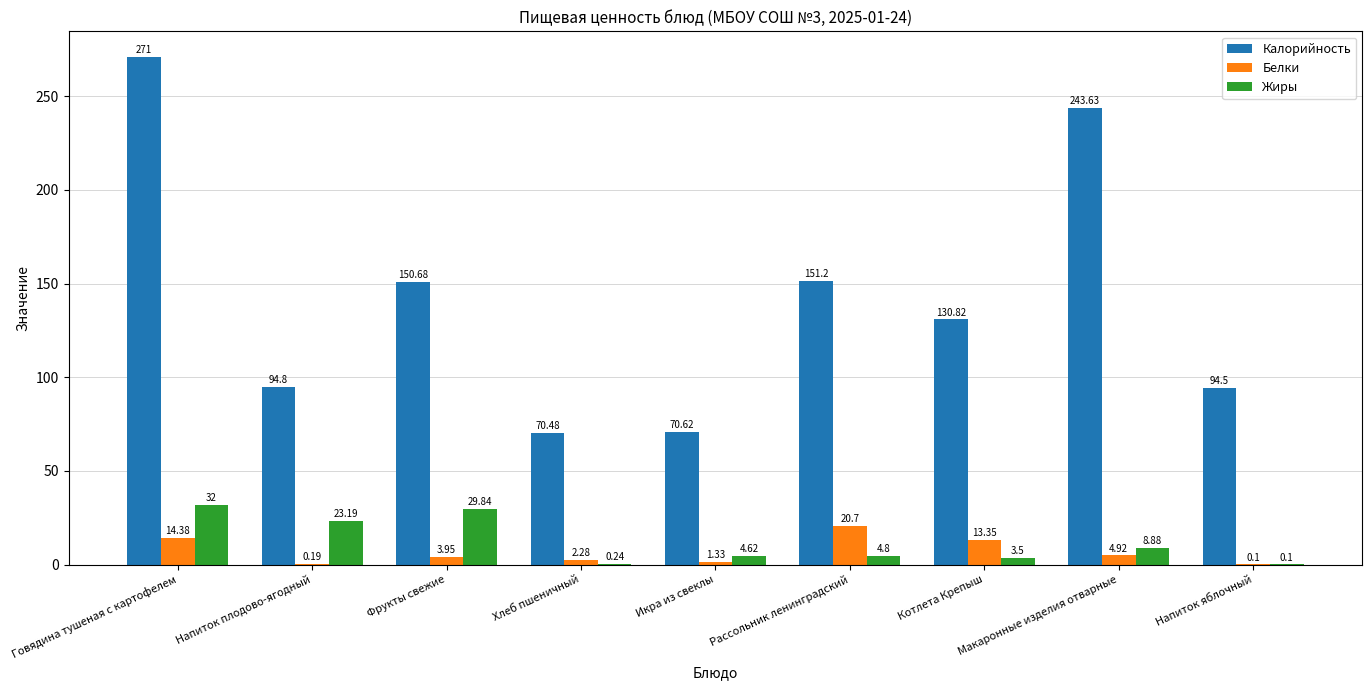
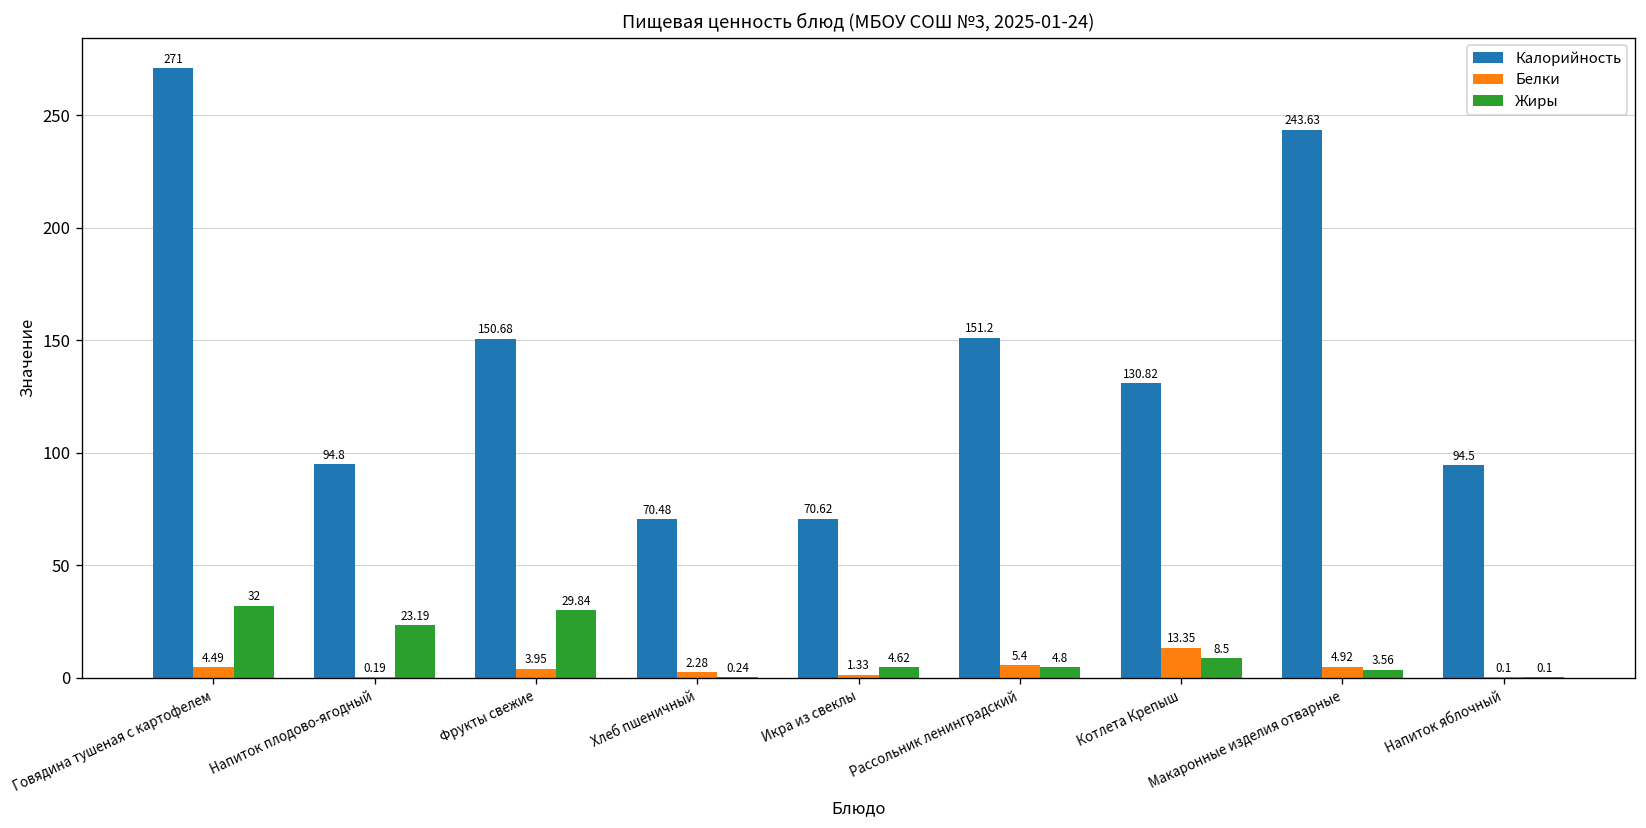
  {
    "Калорийность": {
      "Говядина тушеная с картофелем": 271,
      "Напиток плодово-ягодный": 94.8,
      "Фрукты свежие": 150.68,
      "Хлеб пшеничный": 70.48,
      "Икра из свеклы": 70.62,
      "Рассольник ленинградский": 151.2,
      "Котлета Крепыш": 130.82,
      "Макаронные изделия отварные": 243.63,
      "Напиток яблочный": 94.5
    },
    "Белки": {
-     "Говядина тушеная с картофелем": 14.38,
+     "Говядина тушеная с картофелем": 4.49,
      "Напиток плодово-ягодный": 0.19,
      "Фрукты свежие": 3.95,
      "Хлеб пшеничный": 2.28,
      "Икра из свеклы": 1.33,
-     "Рассольник ленинградский": 20.7,
+     "Рассольник ленинградский": 5.4,
      "Котлета Крепыш": 13.35,
      "Макаронные изделия отварные": 4.92,
      "Напиток яблочный": 0.1
    },
    "Жиры": {
      "Говядина тушеная с картофелем": 32,
      "Напиток плодово-ягодный": 23.19,
      "Фрукты свежие": 29.84,
      "Хлеб пшеничный": 0.24,
      "Икра из свеклы": 4.62,
      "Рассольник ленинградский": 4.8,
-     "Котлета Крепыш": 3.5,
-     "Макаронные изделия отварные": 8.88,
+     "Котлета Крепыш": 8.5,
+     "Макаронные изделия отварные": 3.56,
      "Напиток яблочный": 0.1
    }
  }
